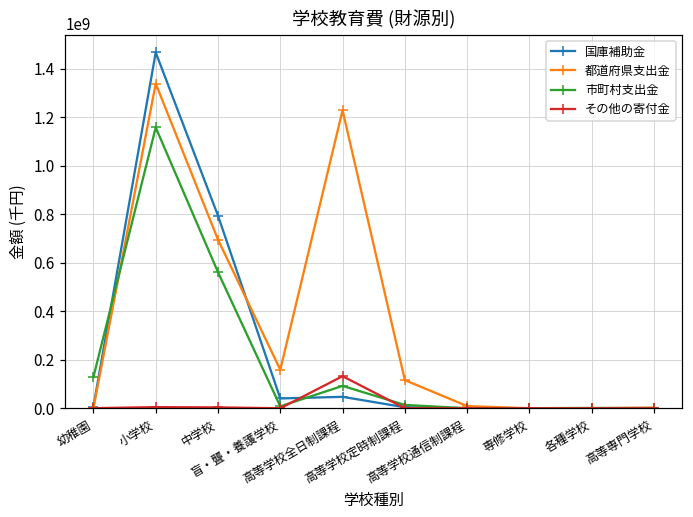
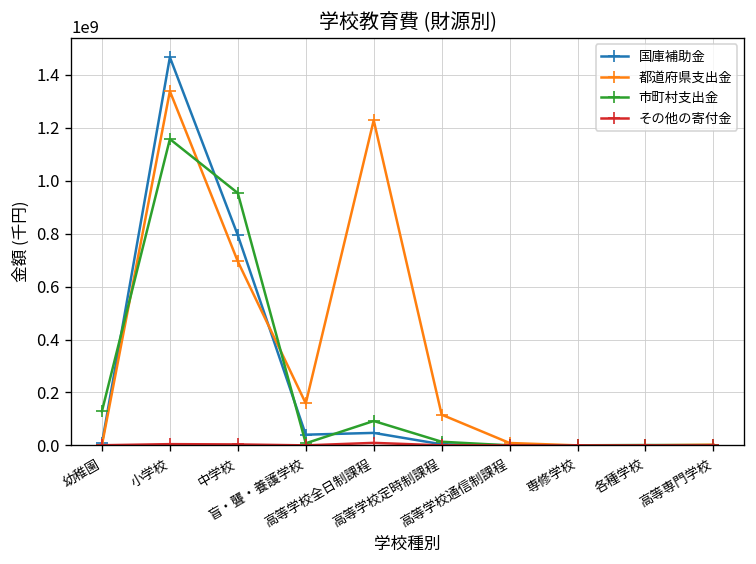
  {
    "国庫補助金": {
      "小学校": 1470000000,
      "中学校": 790000000,
      "盲・聾・養護学校": 40000000,
      "高等学校全日制課程": 50000000
    },
    "都道府県支出金": {
      "小学校": 1340000000,
      "中学校": 700000000,
      "盲・聾・養護学校": 160000000,
      "高等学校全日制課程": 1230000000,
      "高等学校定時制課程": 120000000
    },
    "市町村支出金": {
      "幼稚園": 130000000,
      "小学校": 1160000000,
-     "中学校": 560000000,
+     "中学校": 950000000,
      "高等学校全日制課程": 90000000
    },
    "その他の寄付金": {
      "小学校": 0,
      "中学校": 0,
-     "高等学校全日制課程": 130000000
+     "高等学校全日制課程": 10000000
    }
  }
